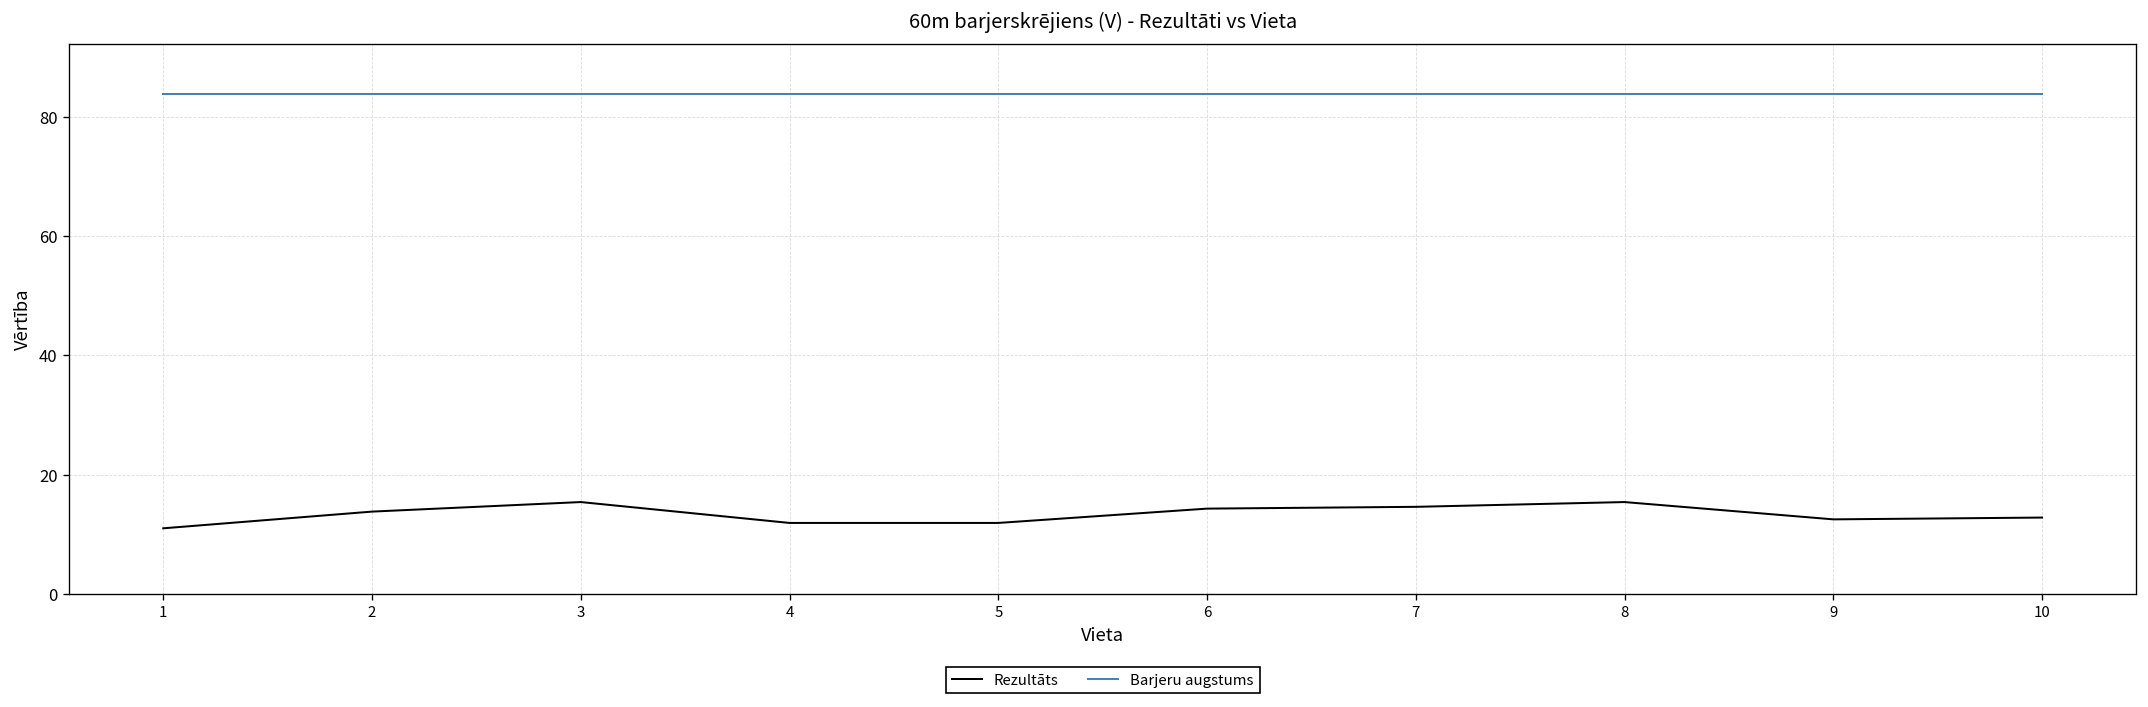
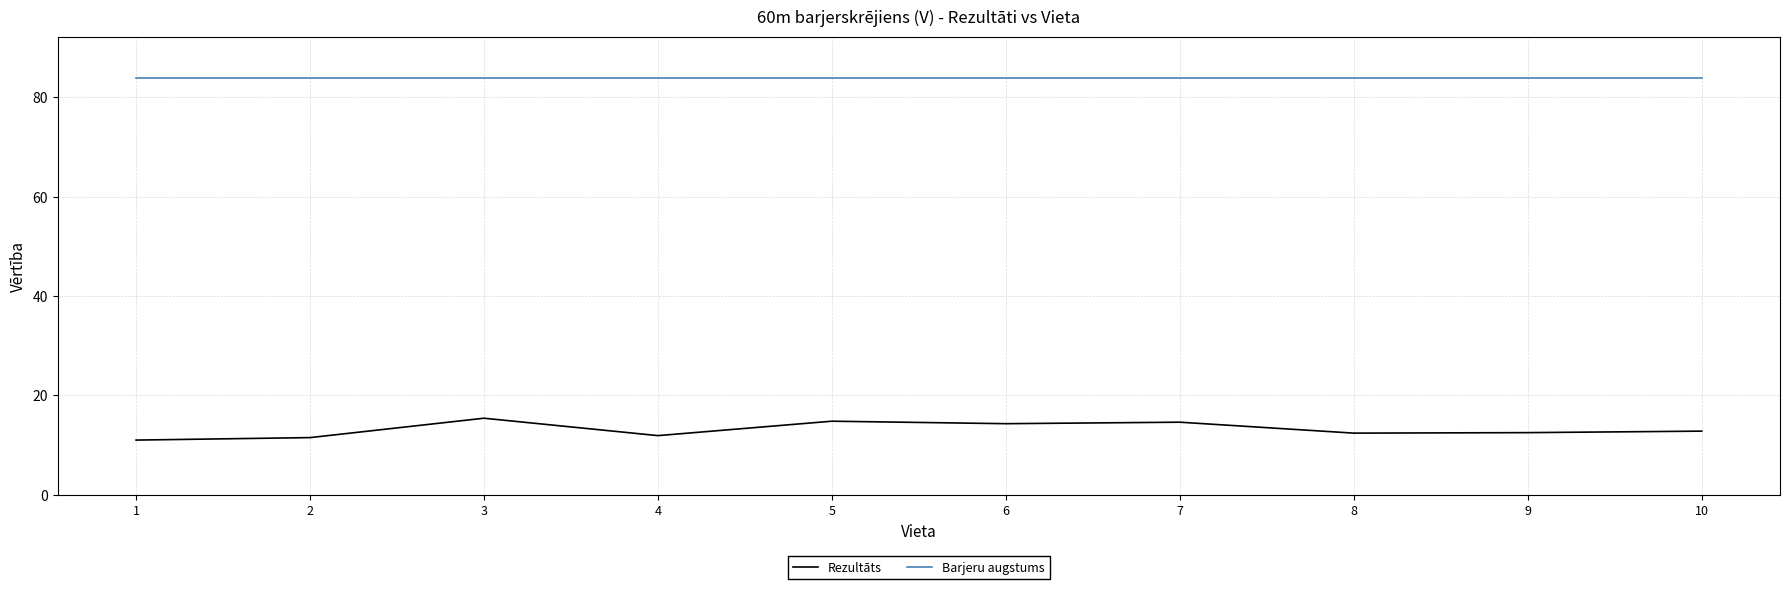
  {
    "Rezultāts": {
      "1": 11,
-     "2": 14,
+     "2": 12,
      "3": 15,
      "4": 12,
-     "5": 12,
+     "5": 15,
      "6": 14,
      "7": 15,
-     "8": 15,
+     "8": 12,
      "9": 13,
      "10": 13
    },
    "Barjeru augstums": {
      "1": 84,
      "2": 84,
      "3": 84,
      "4": 84,
      "5": 84,
      "6": 84,
      "7": 84,
      "8": 84,
      "9": 84,
      "10": 84
    }
  }
